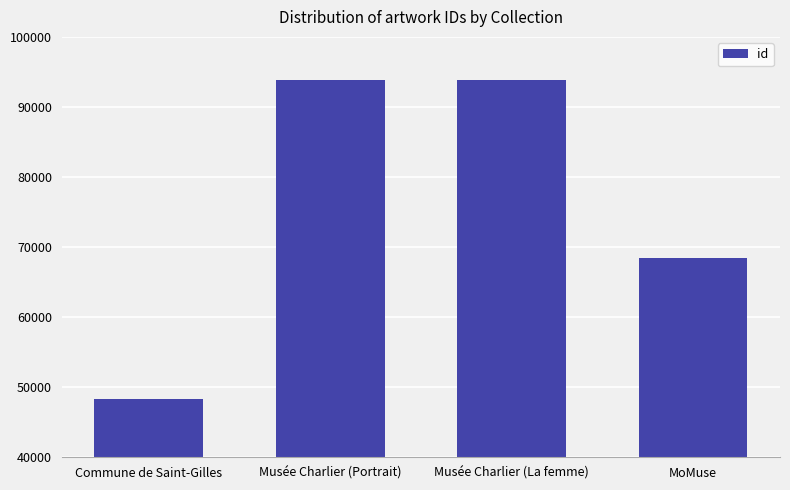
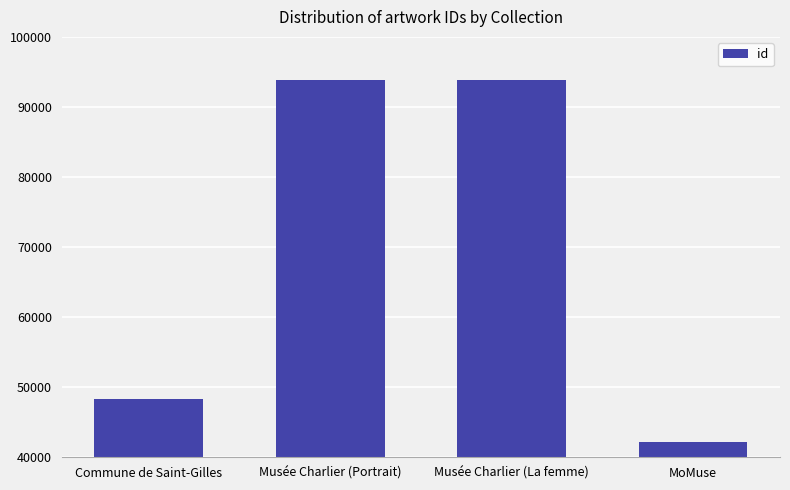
  {
    "Commune de Saint-Gilles": 48000,
    "Musée Charlier (Portrait)": 94000,
    "Musée Charlier (La femme)": 94000,
-   "MoMuse": 68000
+   "MoMuse": 42000
  }
